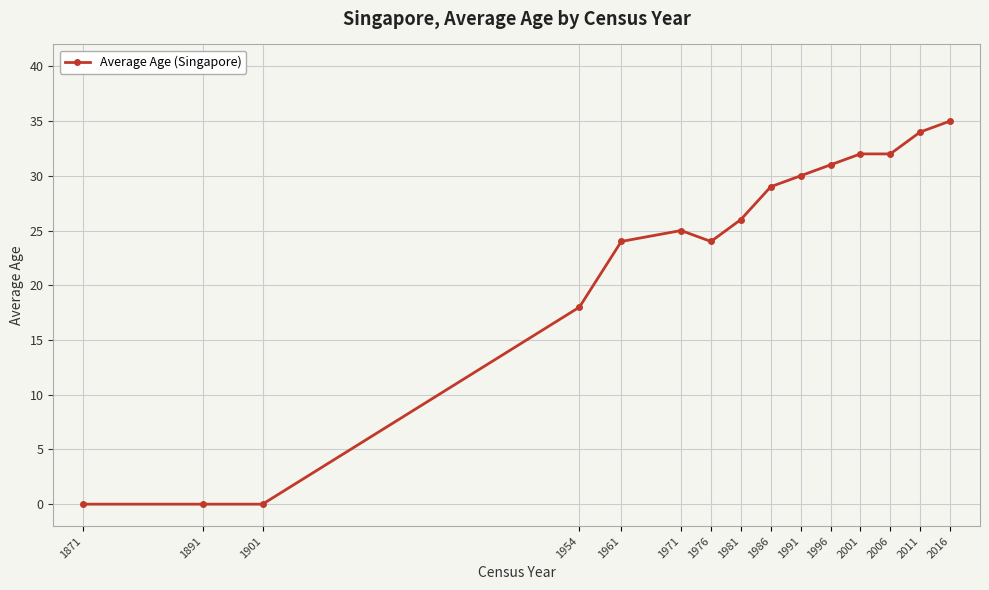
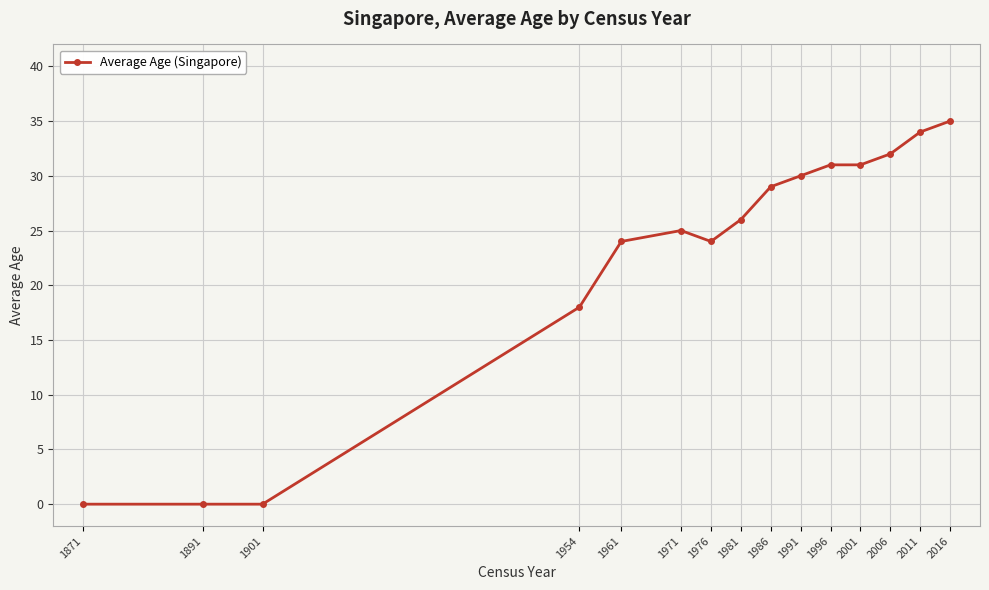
  {
    "1871": 0,
    "1891": 0,
    "1901": 0,
    "1954": 18,
    "1961": 24,
    "1971": 25,
    "1976": 24,
    "1981": 26,
    "1986": 29,
    "1991": 30,
    "1996": 31,
-   "2001": 32,
+   "2001": 31,
    "2006": 32,
    "2011": 34,
    "2016": 35
  }
